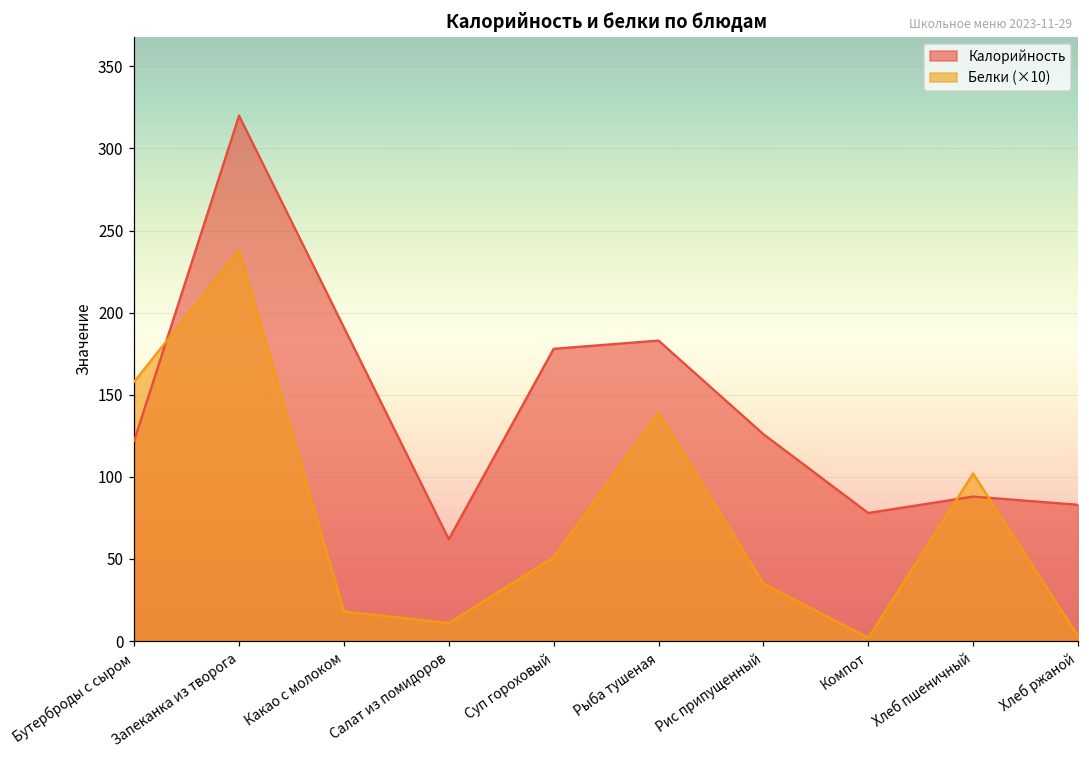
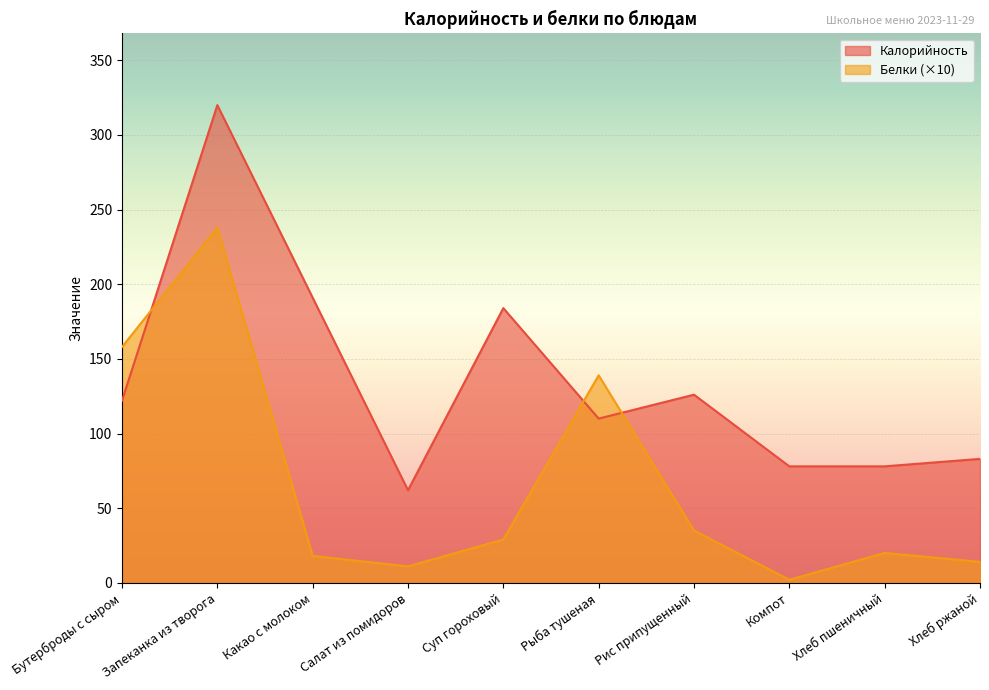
  {
    "Калорийность": {
      "Бутерброды с сыром": 122,
      "Запеканка из творога": 320,
      "Какао с молоком": 191,
      "Салат из помидоров": 62,
-     "Суп гороховый": 178,
-     "Рыба тушеная": 183,
+     "Суп гороховый": 184,
+     "Рыба тушеная": 110,
      "Рис припущенный": 126,
      "Компот": 78,
-     "Хлеб пшеничный": 88,
+     "Хлеб пшеничный": 78,
      "Хлеб ржаной": 83
    },
    "Белки (×10)": {
      "Бутерброды с сыром": 158,
      "Запеканка из творога": 238,
      "Какао с молоком": 18,
      "Салат из помидоров": 11,
-     "Суп гороховый": 51,
+     "Суп гороховый": 29,
      "Рыба тушеная": 139,
      "Рис припущенный": 35,
      "Компот": 2,
-     "Хлеб пшеничный": 102,
-     "Хлеб ржаной": 3
+     "Хлеб пшеничный": 20,
+     "Хлеб ржаной": 14
    }
  }
